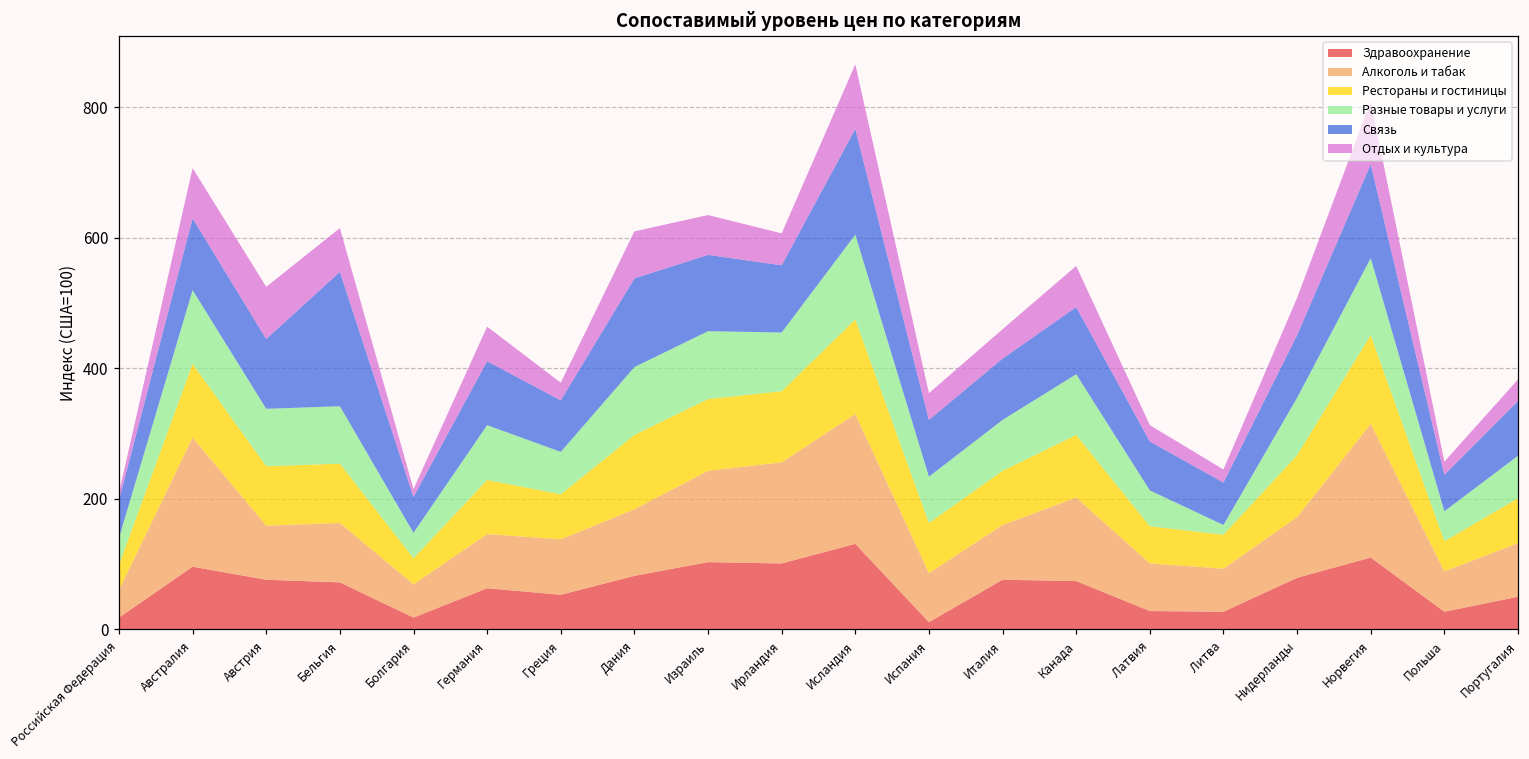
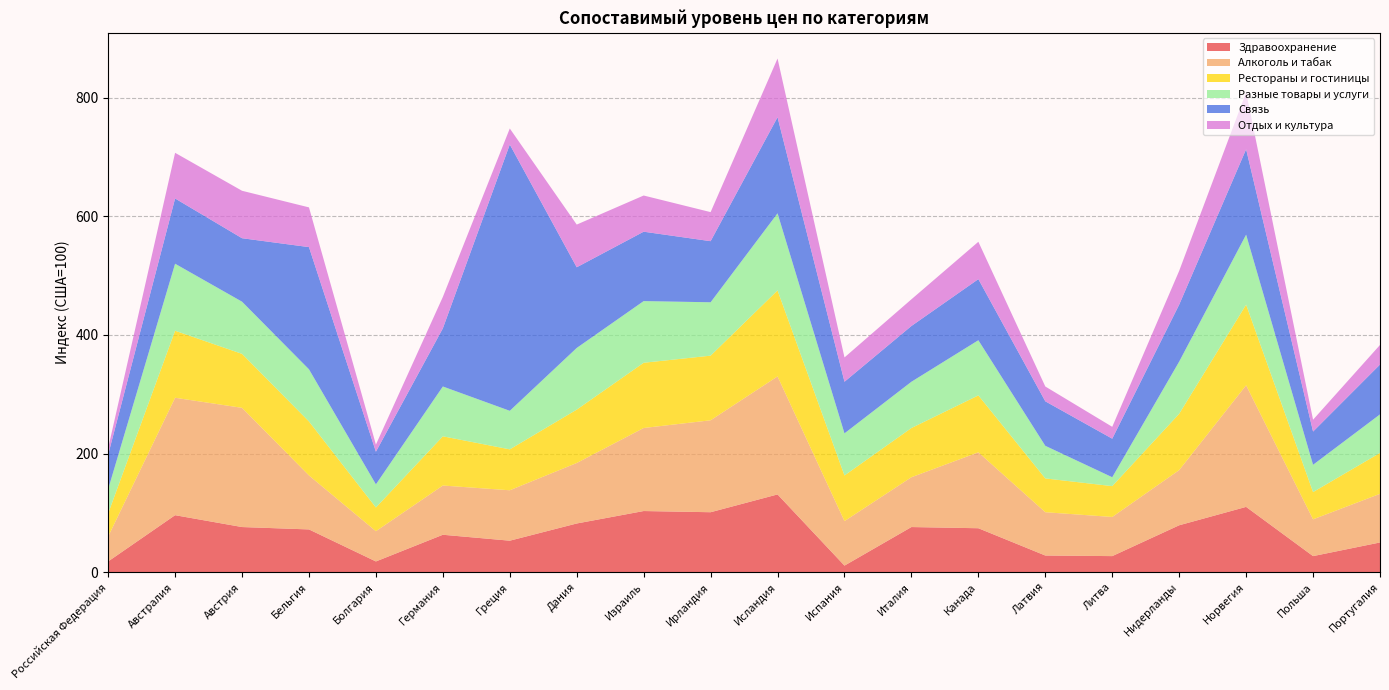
  {
    "Здравоохранение": {
      "Российская Федерация": 20,
      "Австралия": 100,
      "Австрия": 80,
      "Бельгия": 70,
      "Болгария": 20,
      "Германия": 60,
      "Греция": 50,
      "Дания": 80,
      "Израиль": 100,
      "Ирландия": 100,
      "Исландия": 130,
      "Испания": 10,
      "Италия": 80,
      "Канада": 70,
      "Латвия": 30,
      "Литва": 30,
      "Нидерланды": 80,
      "Норвегия": 110,
      "Польша": 30,
      "Португалия": 50
    },
    "Алкоголь и табак": {
      "Российская Федерация": 40,
      "Австралия": 200,
-     "Австрия": 80,
+     "Австрия": 200,
      "Бельгия": 90,
      "Болгария": 50,
      "Германия": 80,
      "Греция": 90,
      "Дания": 100,
      "Израиль": 140,
      "Ирландия": 160,
      "Исландия": 200,
      "Испания": 80,
      "Италия": 80,
      "Канада": 130,
      "Латвия": 70,
      "Литва": 70,
      "Нидерланды": 90,
      "Норвегия": 210,
      "Польша": 60,
      "Португалия": 80
    },
    "Рестораны и гостиницы": {
      "Российская Федерация": 40,
      "Австралия": 110,
      "Австрия": 90,
      "Бельгия": 90,
      "Болгария": 40,
      "Германия": 80,
      "Греция": 70,
-     "Дания": 110,
+     "Дания": 90,
      "Израиль": 110,
      "Ирландия": 110,
      "Исландия": 150,
      "Испания": 80,
      "Италия": 80,
      "Канада": 100,
      "Латвия": 60,
      "Литва": 50,
      "Нидерланды": 100,
      "Норвегия": 140,
      "Польша": 50,
      "Португалия": 70
    },
    "Разные товары и услуги": {
      "Российская Федерация": 40,
      "Австралия": 110,
      "Австрия": 90,
      "Бельгия": 90,
      "Болгария": 40,
      "Германия": 80,
      "Греция": 70,
      "Дания": 100,
      "Израиль": 100,
      "Ирландия": 90,
      "Исландия": 130,
      "Испания": 70,
      "Италия": 80,
      "Канада": 90,
      "Латвия": 60,
      "Литва": 20,
      "Нидерланды": 90,
      "Норвегия": 120,
      "Польша": 50,
      "Португалия": 70
    },
    "Связь": {
      "Российская Федерация": 60,
      "Австралия": 110,
      "Австрия": 110,
      "Бельгия": 210,
      "Болгария": 60,
      "Германия": 100,
-     "Греция": 80,
+     "Греция": 450,
      "Дания": 140,
      "Израиль": 120,
      "Ирландия": 100,
      "Исландия": 160,
      "Испания": 90,
      "Италия": 90,
      "Канада": 100,
      "Латвия": 80,
      "Литва": 70,
      "Нидерланды": 100,
      "Норвегия": 140,
      "Польша": 60,
      "Португалия": 80
    },
    "Отдых и культура": {
      "Российская Федерация": 10,
      "Австралия": 80,
      "Австрия": 80,
      "Бельгия": 70,
      "Болгария": 10,
      "Германия": 50,
      "Греция": 30,
      "Дания": 70,
      "Израиль": 60,
      "Ирландия": 50,
      "Исландия": 100,
      "Испания": 40,
      "Италия": 50,
      "Канада": 60,
      "Латвия": 30,
      "Литва": 20,
      "Нидерланды": 60,
      "Польша": 20,
      "Португалия": 30
    }
  }
